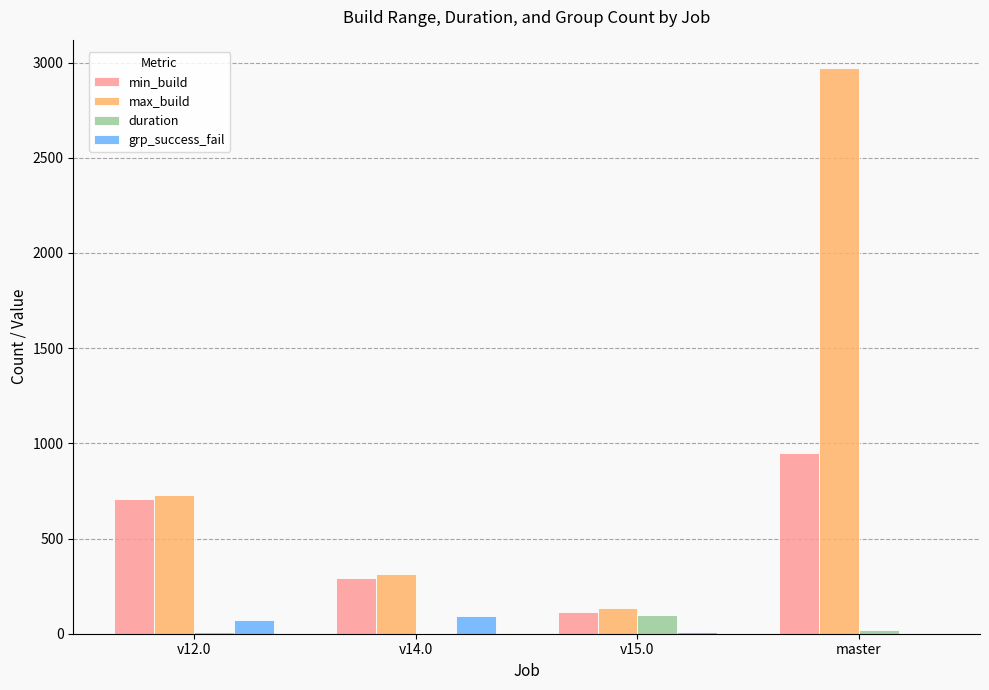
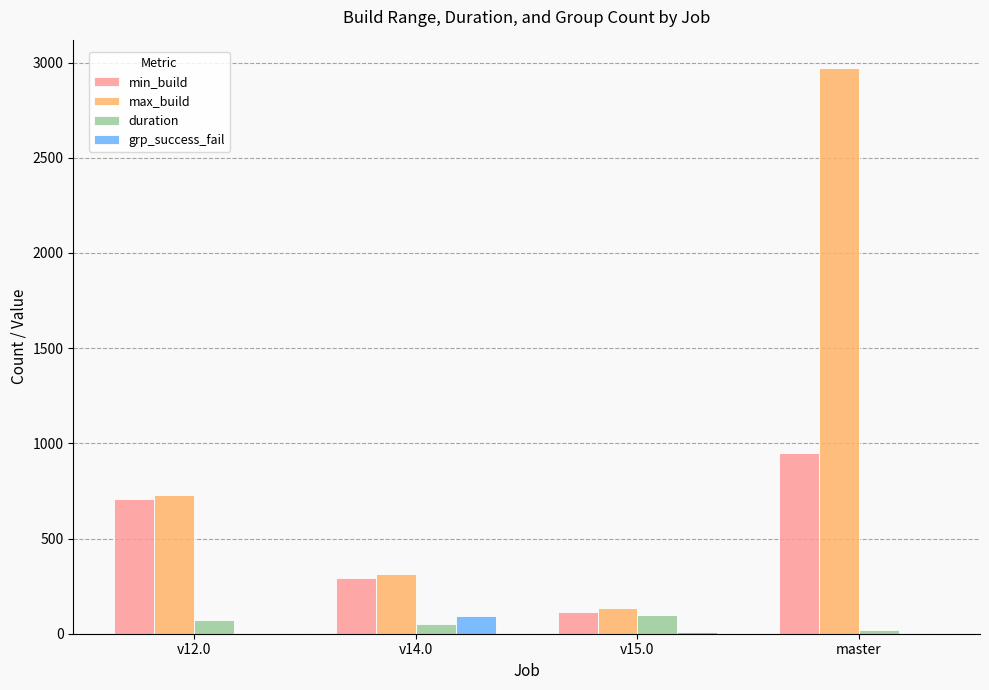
  {
    "duration": {
-     "v12.0": 10,
-     "v14.0": 10,
+     "v12.0": 70,
+     "v14.0": 50,
      "v15.0": 100,
      "master": 20
    },
    "grp_success_fail": {
-     "v12.0": 70,
+     "v12.0": 10,
      "v14.0": 100
    }
  }
